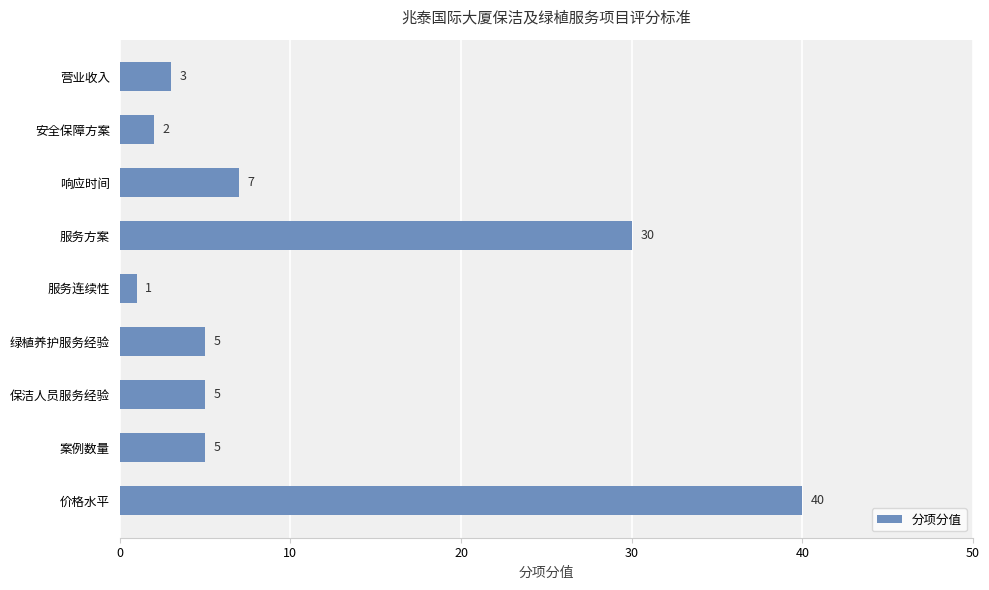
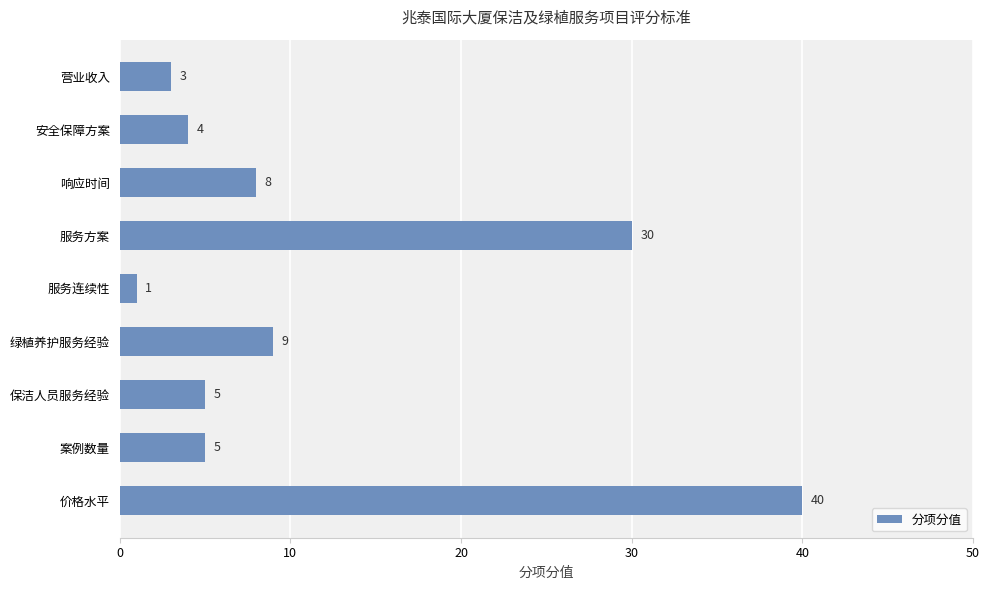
  {
    "营业收入": 3,
-   "安全保障方案": 2,
-   "响应时间": 7,
+   "安全保障方案": 4,
+   "响应时间": 8,
    "服务方案": 30,
    "服务连续性": 1,
-   "绿植养护服务经验": 5,
+   "绿植养护服务经验": 9,
    "保洁人员服务经验": 5,
    "案例数量": 5,
    "价格水平": 40
  }
